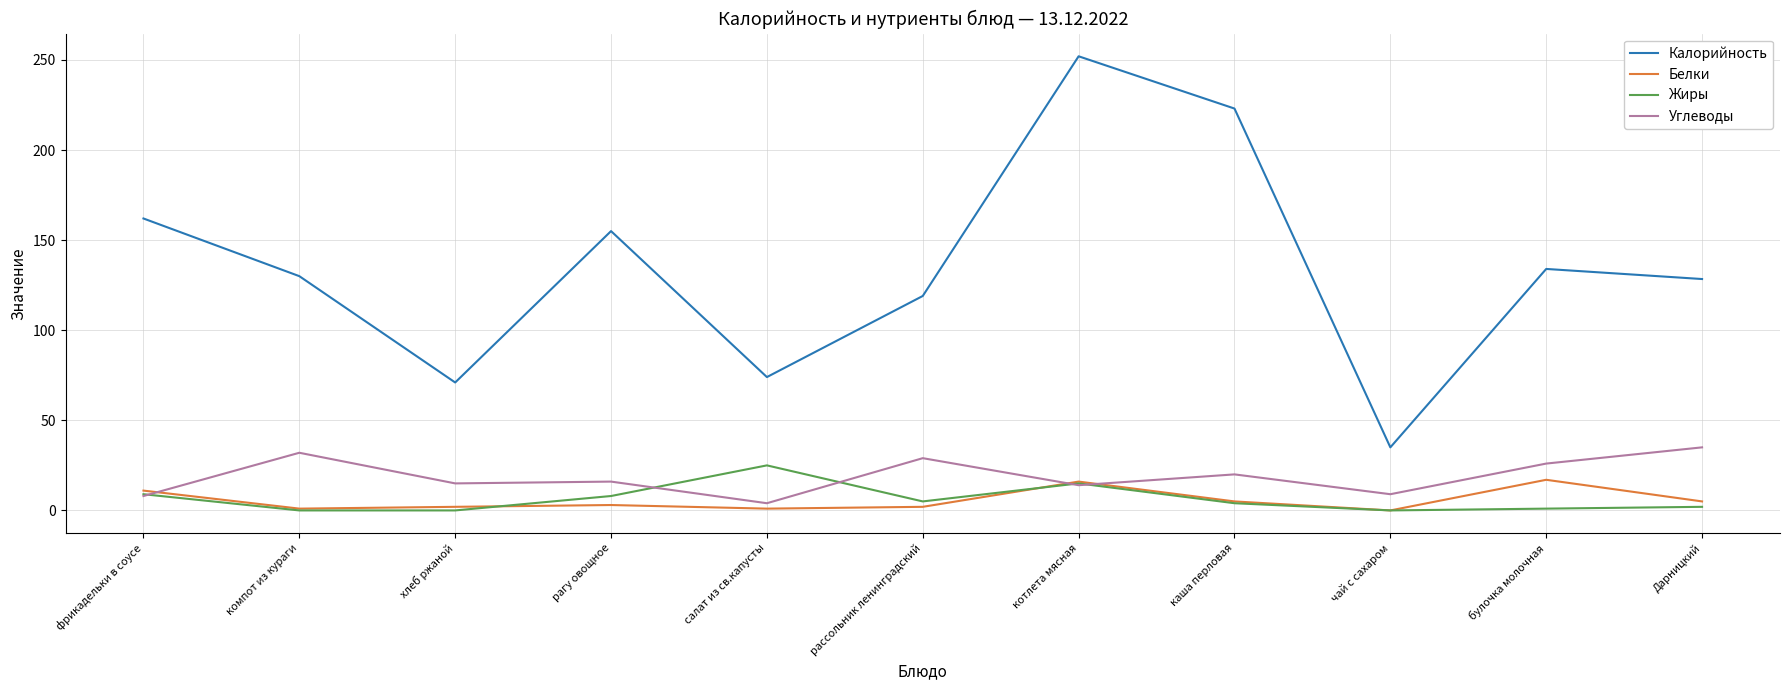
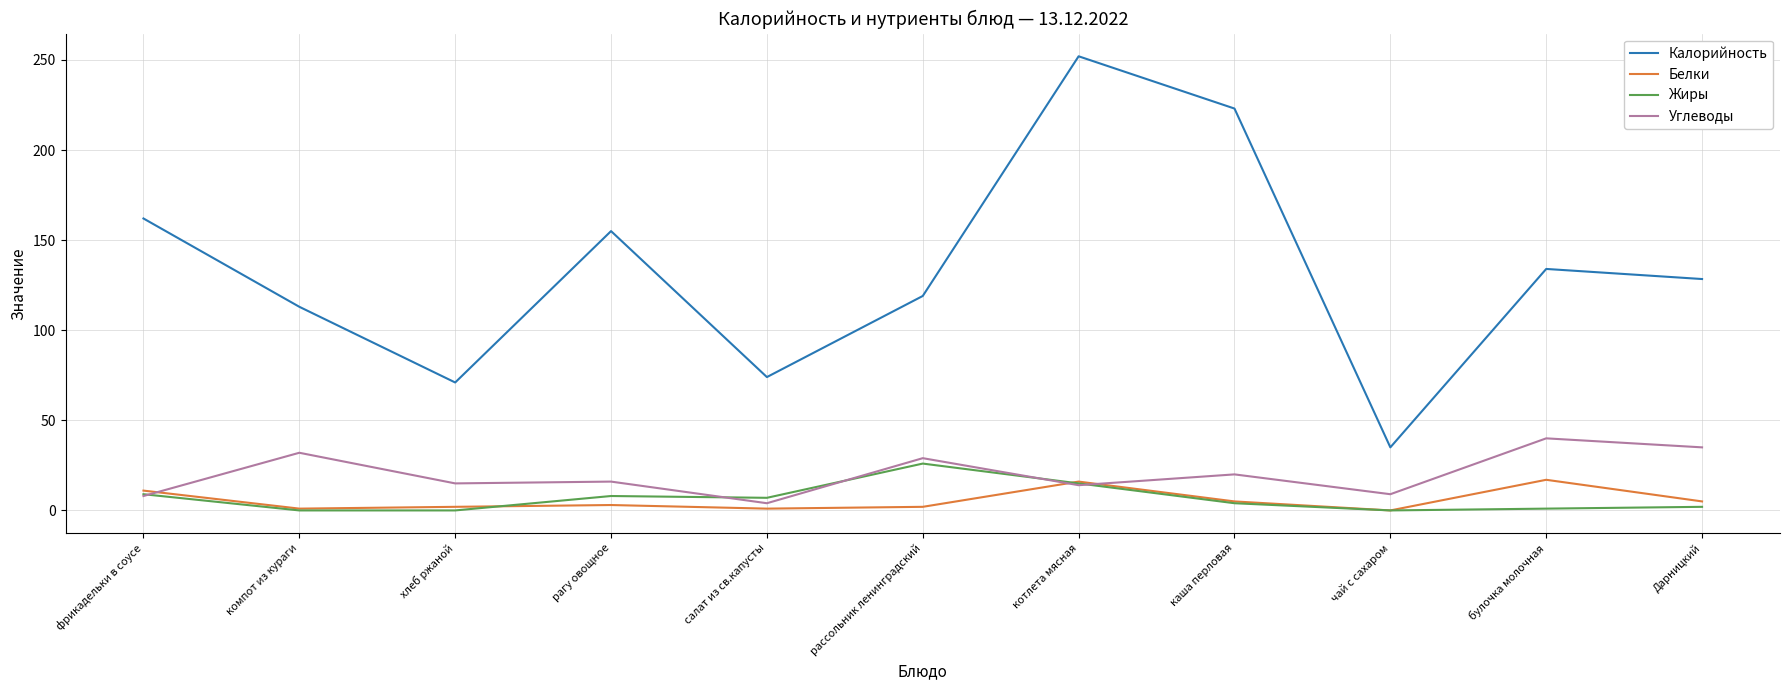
  {
    "Калорийность": {
      "фрикадельки в соусе": 162,
-     "компот из кураги": 130,
+     "компот из кураги": 113,
      "хлеб ржаной": 71,
      "рагу овощное": 155,
      "салат из св.капусты": 74,
      "рассольник ленинградский": 119,
      "котлета мясная": 252,
      "каша перловая": 223,
      "чай с сахаром": 35,
      "булочка молочная": 134,
      "Дарницкий": 128
    },
    "Белки": {
      "фрикадельки в соусе": 11,
      "хлеб ржаной": 2,
      "рагу овощное": 3,
      "салат из св.капусты": 1,
      "рассольник ленинградский": 2,
      "булочка молочная": 17,
      "Дарницкий": 5
    },
    "Жиры": {
      "хлеб ржаной": 0,
      "рагу овощное": 8,
-     "салат из св.капусты": 25,
-     "рассольник ленинградский": 5,
+     "салат из св.капусты": 7,
+     "рассольник ленинградский": 26,
      "булочка молочная": 1,
      "Дарницкий": 2
    },
    "Углеводы": {
      "компот из кураги": 32,
      "хлеб ржаной": 15,
      "рагу овощное": 16,
      "салат из св.капусты": 4,
      "рассольник ленинградский": 29,
      "каша перловая": 20,
      "чай с сахаром": 9,
-     "булочка молочная": 26,
+     "булочка молочная": 40,
      "Дарницкий": 35
    }
  }
